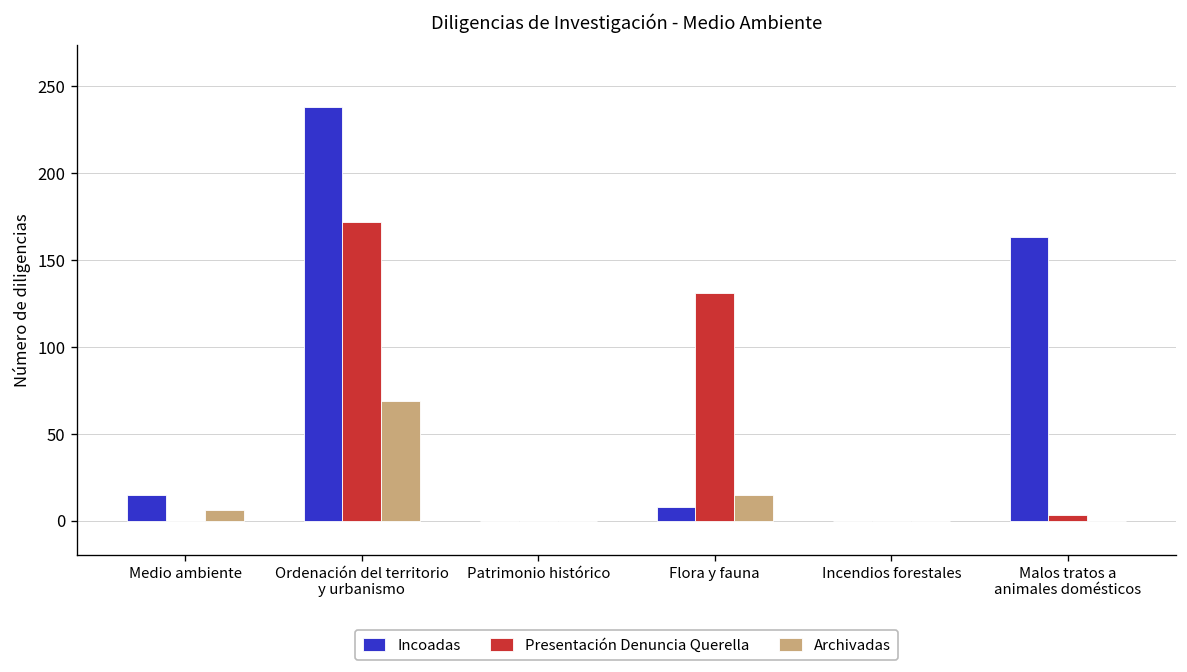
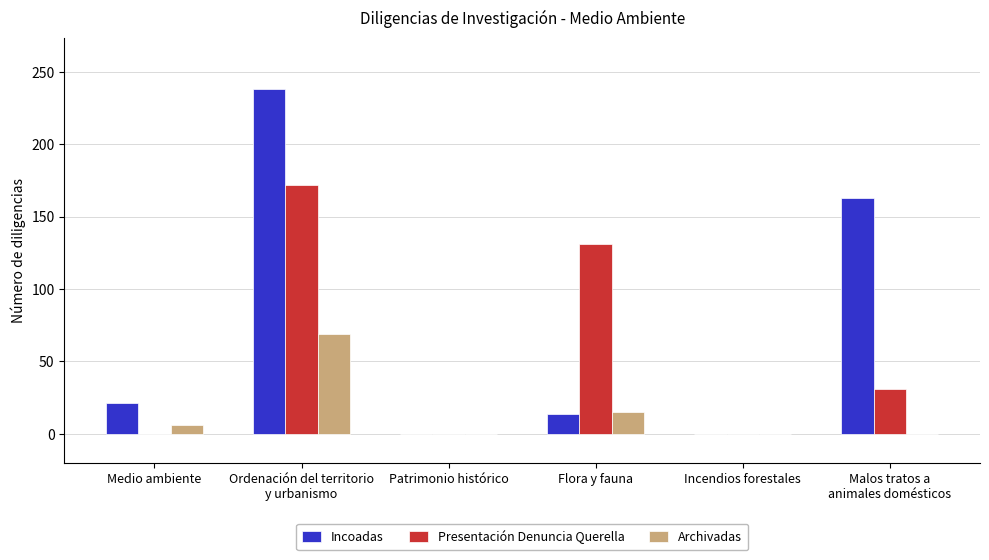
  {
    "Incoadas": {
-     "Medio ambiente": 15,
+     "Medio ambiente": 21,
      "Ordenación del territorio y urbanismo": 238,
      "Patrimonio histórico": 0,
-     "Flora y fauna": 8,
+     "Flora y fauna": 14,
      "Incendios forestales": 0,
      "Malos tratos a animales domésticos": 163
    },
    "Presentación Denuncia Querella": {
      "Medio ambiente": 0,
      "Ordenación del territorio y urbanismo": 172,
      "Patrimonio histórico": 0,
      "Flora y fauna": 131,
      "Incendios forestales": 0,
-     "Malos tratos a animales domésticos": 3
+     "Malos tratos a animales domésticos": 31
    },
    "Archivadas": {
      "Medio ambiente": 6,
      "Ordenación del territorio y urbanismo": 69,
      "Patrimonio histórico": 0,
      "Flora y fauna": 15,
      "Incendios forestales": 0,
      "Malos tratos a animales domésticos": 0
    }
  }
